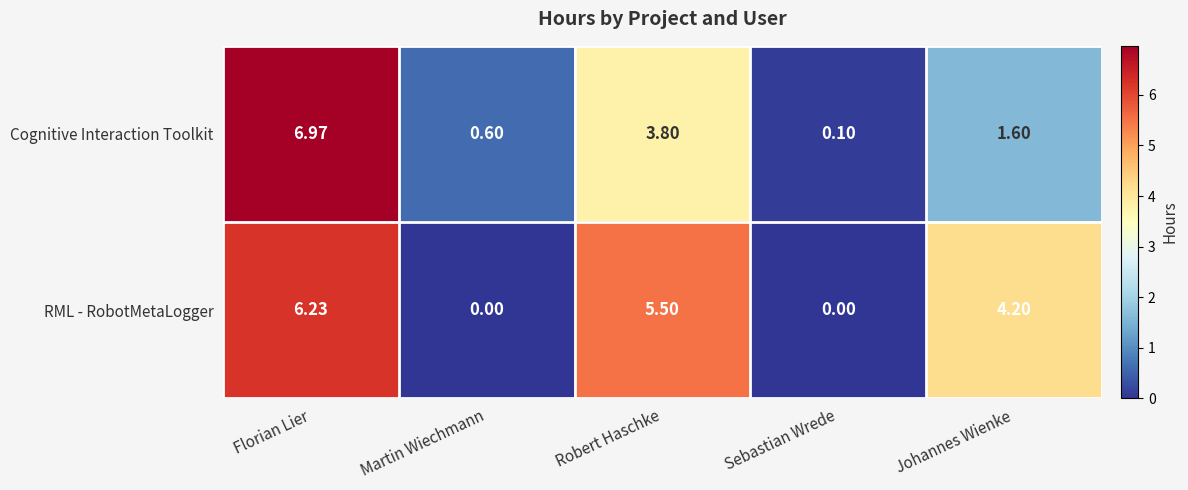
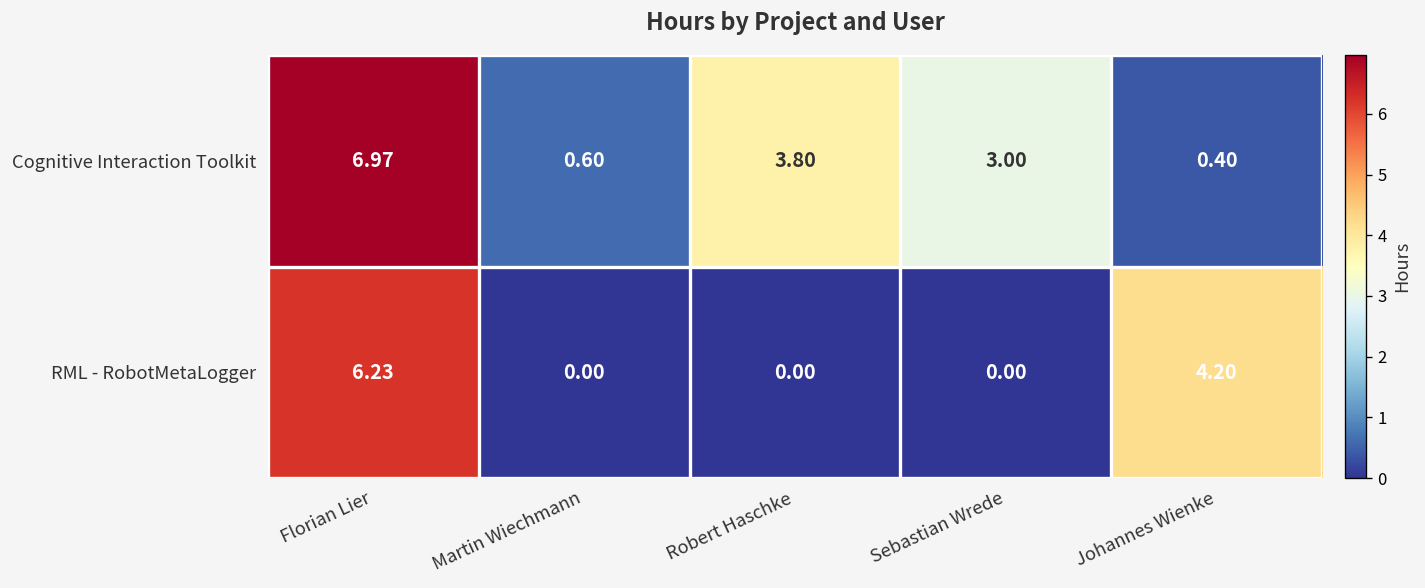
  {
    "Cognitive Interaction Toolkit": {
      "Florian Lier": 6.97,
      "Martin Wiechmann": 0.60,
      "Robert Haschke": 3.80,
-     "Sebastian Wrede": 0.10,
-     "Johannes Wienke": 1.60
+     "Sebastian Wrede": 3.00,
+     "Johannes Wienke": 0.40
    },
    "RML - RobotMetaLogger": {
      "Florian Lier": 6.23,
      "Martin Wiechmann": 0.00,
-     "Robert Haschke": 5.50,
+     "Robert Haschke": 0.00,
      "Sebastian Wrede": 0.00,
      "Johannes Wienke": 4.20
    }
  }
